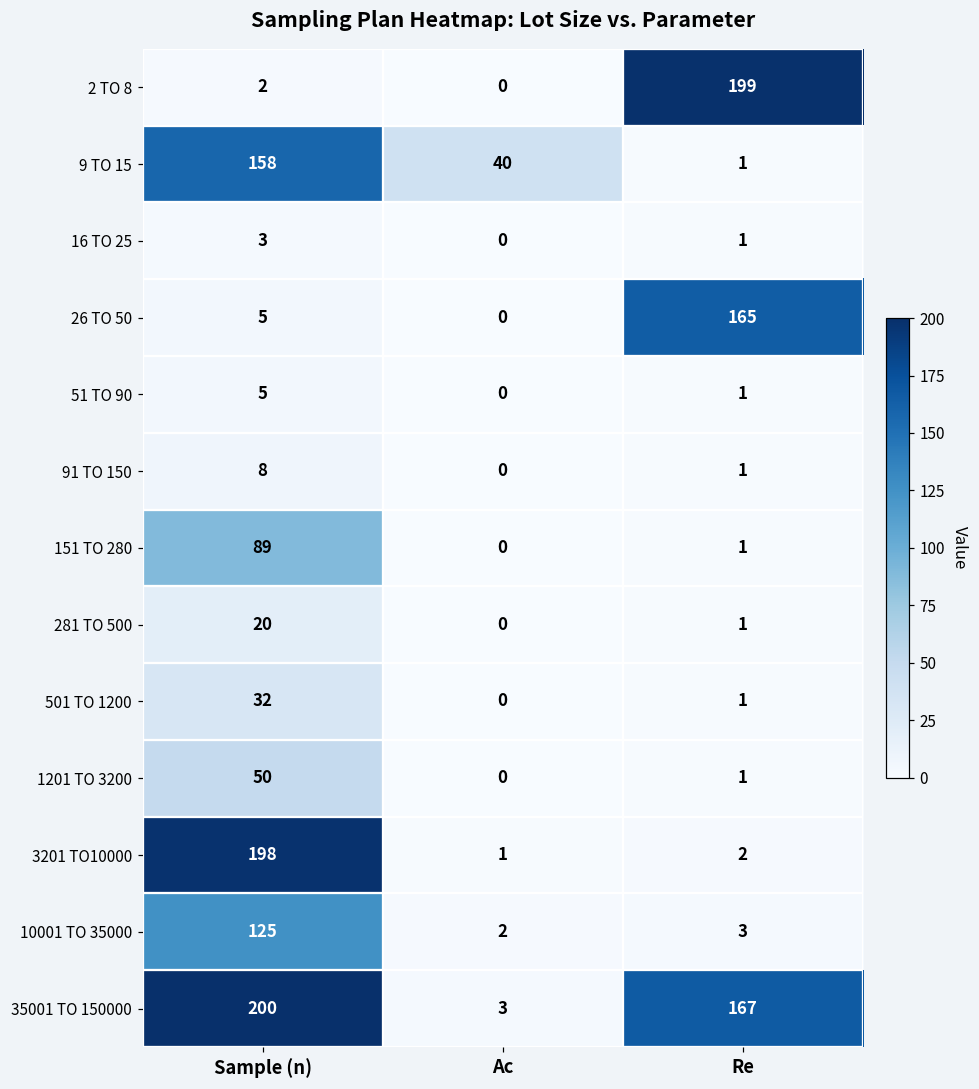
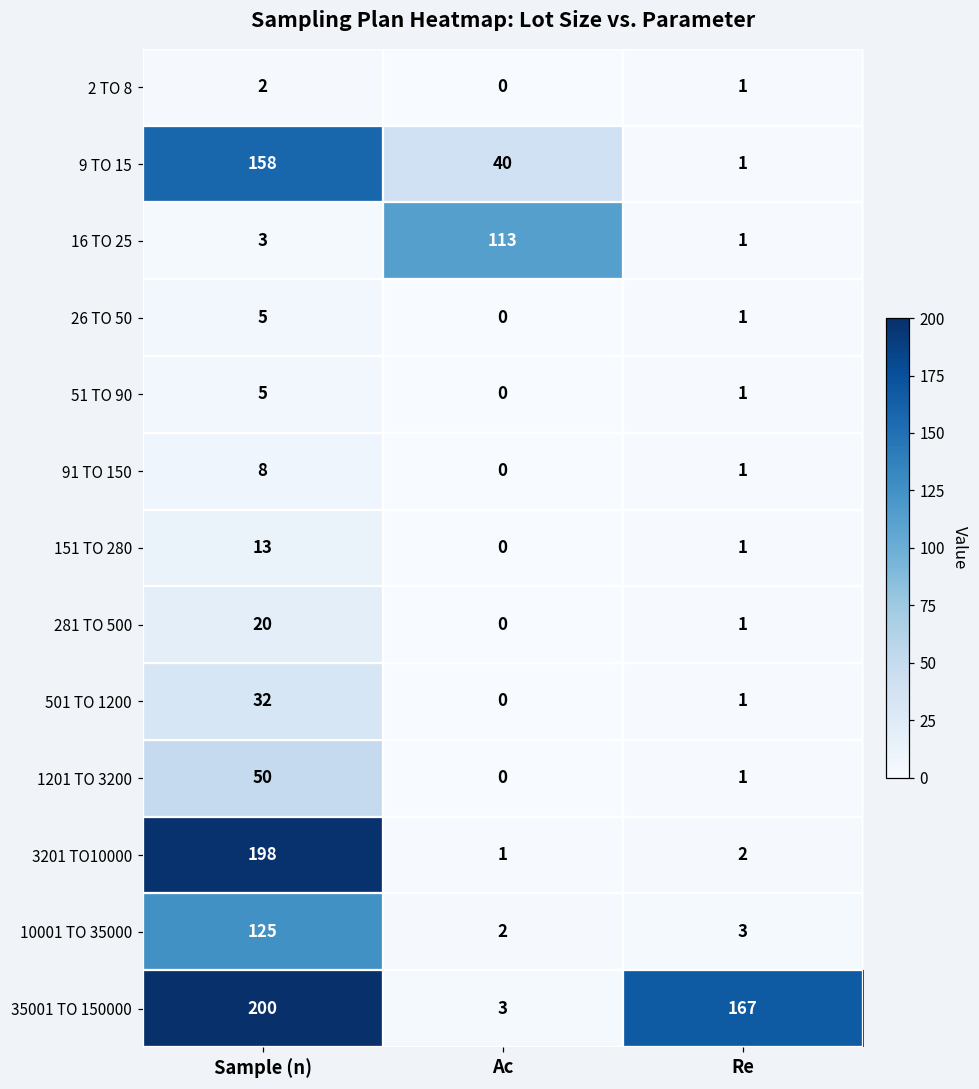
  {
    "2 TO 8": {
      "Sample (n)": 2,
      "Ac": 0,
-     "Re": 199
+     "Re": 1
    },
    "9 TO 15": {
      "Sample (n)": 158,
      "Ac": 40,
      "Re": 1
    },
    "16 TO 25": {
      "Sample (n)": 3,
-     "Ac": 0,
+     "Ac": 113,
      "Re": 1
    },
    "26 TO 50": {
      "Sample (n)": 5,
      "Ac": 0,
-     "Re": 165
+     "Re": 1
    },
    "51 TO 90": {
      "Sample (n)": 5,
      "Ac": 0,
      "Re": 1
    },
    "91 TO 150": {
      "Sample (n)": 8,
      "Ac": 0,
      "Re": 1
    },
    "151 TO 280": {
-     "Sample (n)": 89,
+     "Sample (n)": 13,
      "Ac": 0,
      "Re": 1
    },
    "281 TO 500": {
      "Sample (n)": 20,
      "Ac": 0,
      "Re": 1
    },
    "501 TO 1200": {
      "Sample (n)": 32,
      "Ac": 0,
      "Re": 1
    },
    "1201 TO 3200": {
      "Sample (n)": 50,
      "Ac": 0,
      "Re": 1
    },
    "3201 TO10000": {
      "Sample (n)": 198,
      "Ac": 1,
      "Re": 2
    },
    "10001 TO 35000": {
      "Sample (n)": 125,
      "Ac": 2,
      "Re": 3
    },
    "35001 TO 150000": {
      "Sample (n)": 200,
      "Ac": 3,
      "Re": 167
    }
  }
